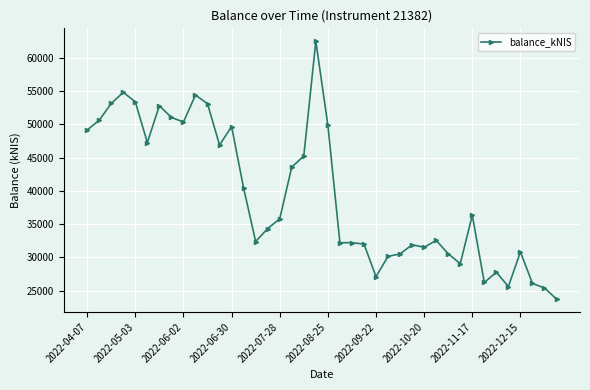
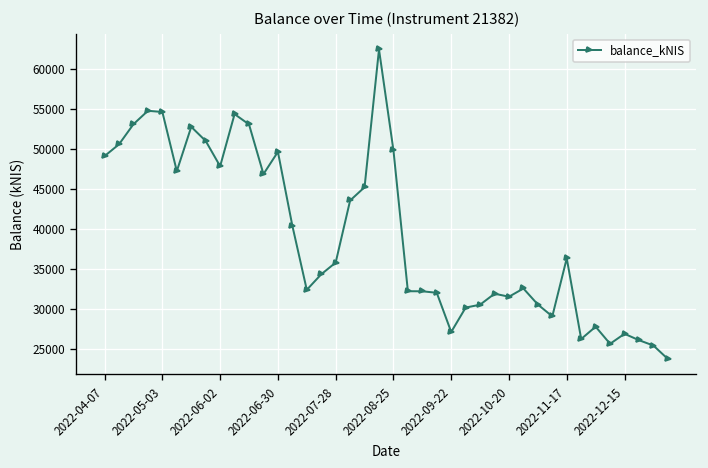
  {
    "2022-04-07": 49000,
-   "2022-05-03": 53000,
-   "2022-06-02": 50000,
+   "2022-05-03": 55000,
+   "2022-06-02": 48000,
    "2022-06-30": 50000,
    "2022-07-28": 36000,
    "2022-08-25": 50000,
    "2022-09-22": 27000,
    "2022-10-20": 32000,
    "2022-11-17": 36000,
-   "2022-12-15": 31000
+   "2022-12-15": 27000
  }
